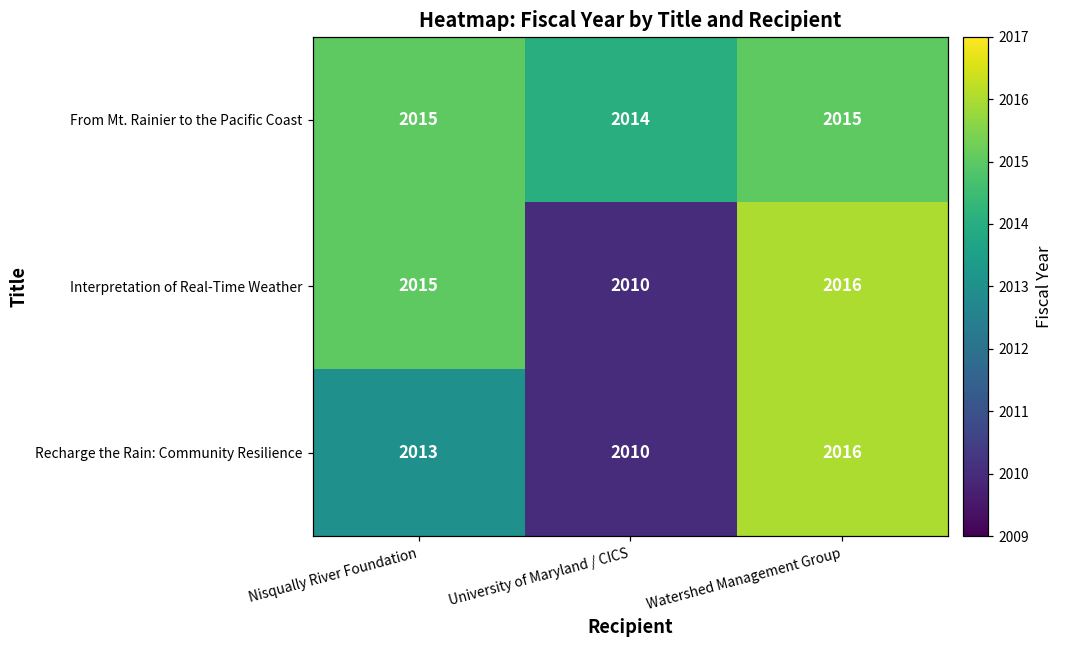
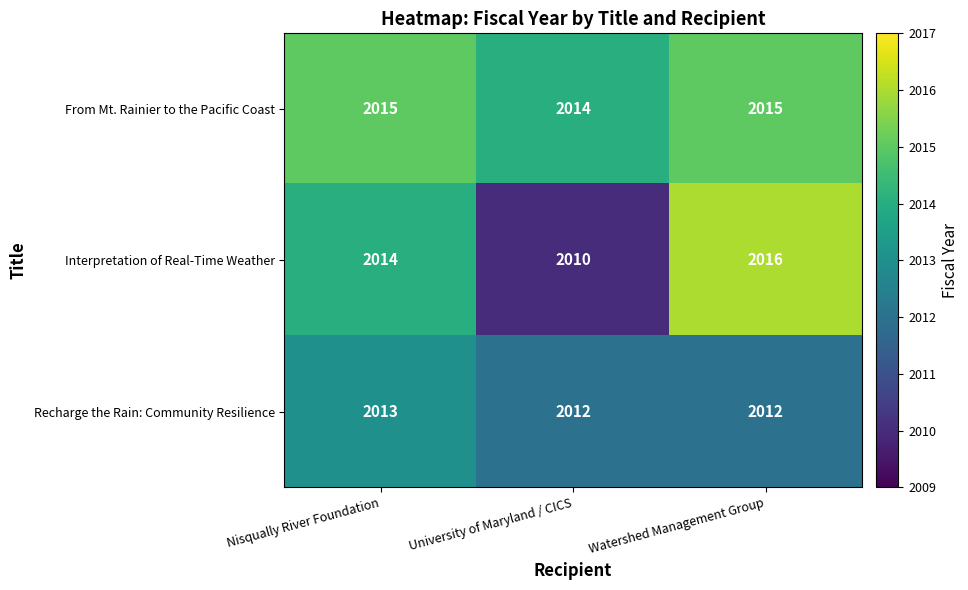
  {
    "From Mt. Rainier to the Pacific Coast": {
      "Nisqually River Foundation": 2015,
      "University of Maryland / CICS": 2014,
      "Watershed Management Group": 2015
    },
    "Interpretation of Real-Time Weather": {
-     "Nisqually River Foundation": 2015,
+     "Nisqually River Foundation": 2014,
      "University of Maryland / CICS": 2010,
      "Watershed Management Group": 2016
    },
    "Recharge the Rain: Community Resilience": {
      "Nisqually River Foundation": 2013,
-     "University of Maryland / CICS": 2010,
-     "Watershed Management Group": 2016
+     "University of Maryland / CICS": 2012,
+     "Watershed Management Group": 2012
    }
  }
